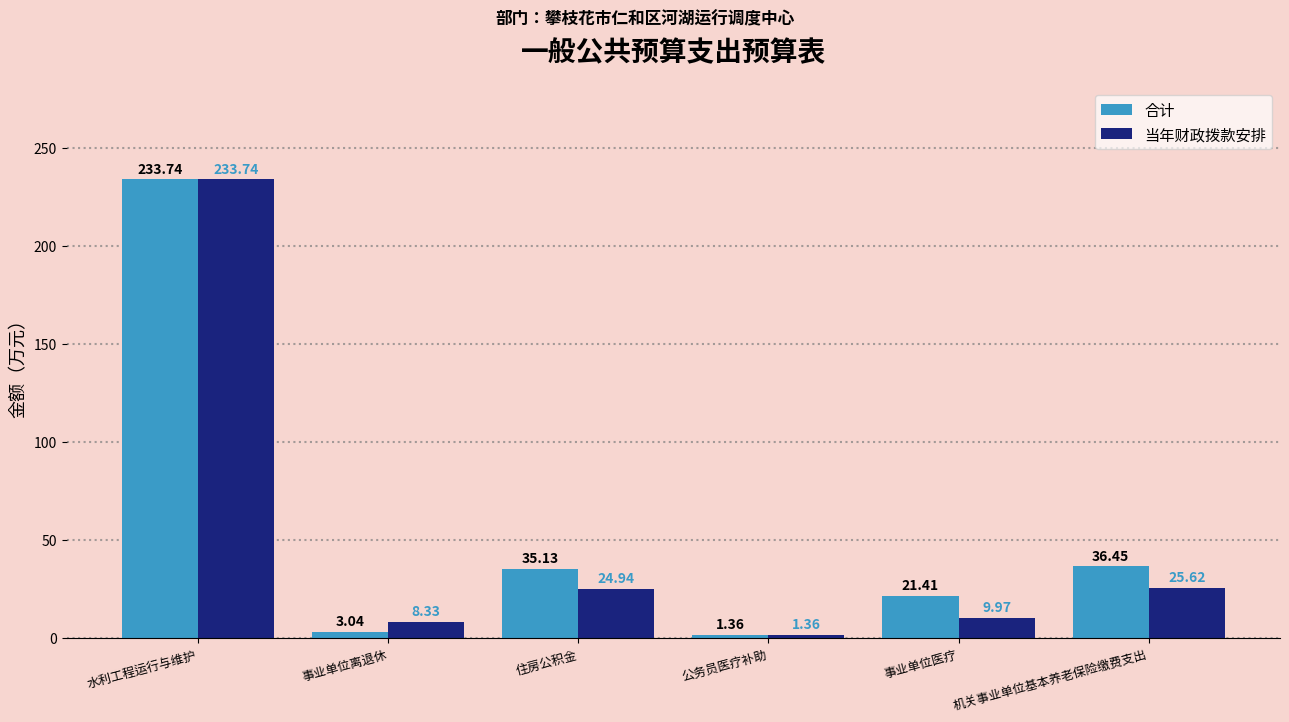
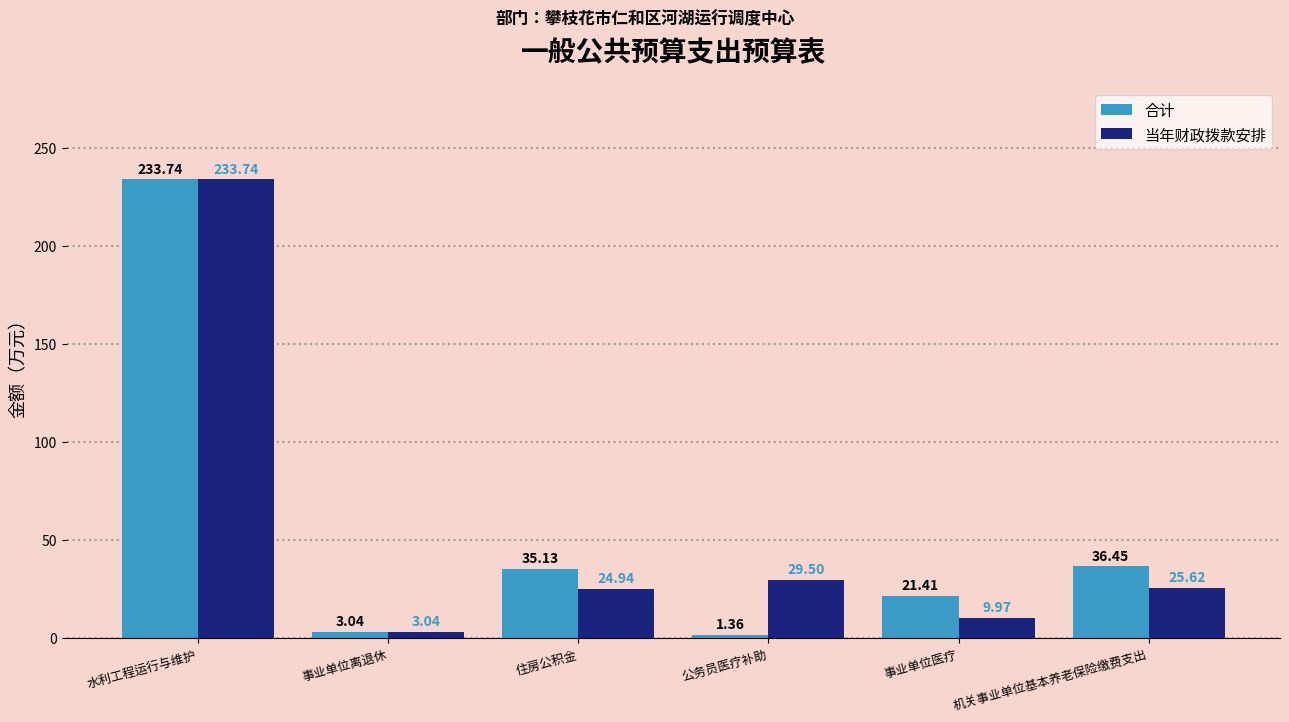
  {
    "合计": {
      "水利工程运行与维护": 233.74,
      "事业单位离退休": 3.04,
      "住房公积金": 35.13,
      "公务员医疗补助": 1.36,
      "事业单位医疗": 21.41,
      "机关事业单位基本养老保险缴费支出": 36.45
    },
    "当年财政拨款安排": {
      "水利工程运行与维护": 233.74,
-     "事业单位离退休": 8.33,
+     "事业单位离退休": 3.04,
      "住房公积金": 24.94,
-     "公务员医疗补助": 1.36,
+     "公务员医疗补助": 29.50,
      "事业单位医疗": 9.97,
      "机关事业单位基本养老保险缴费支出": 25.62
    }
  }
